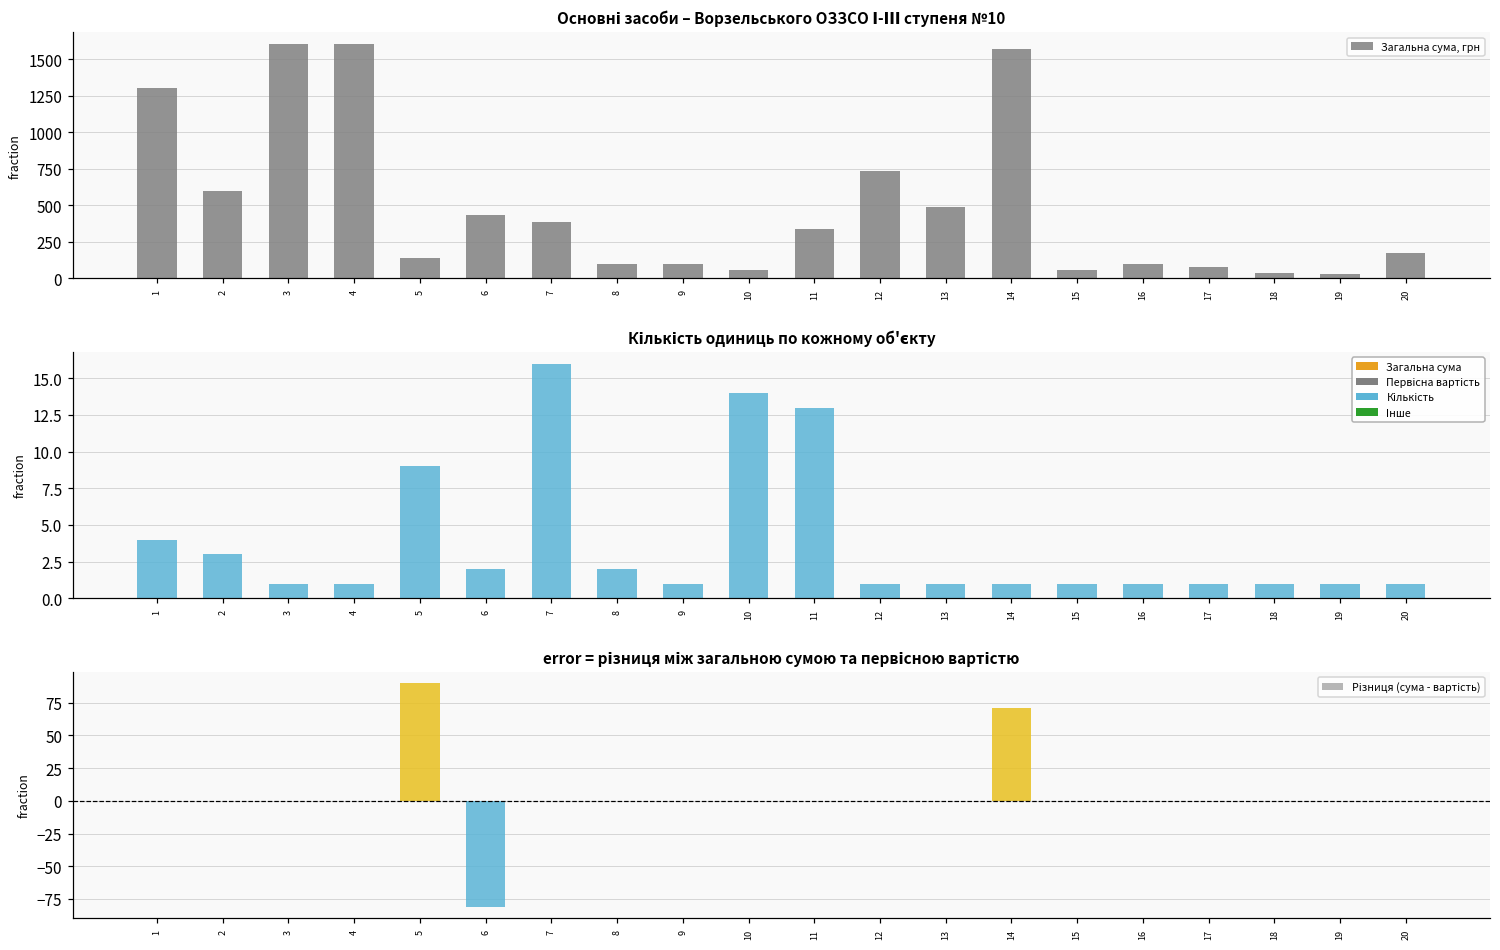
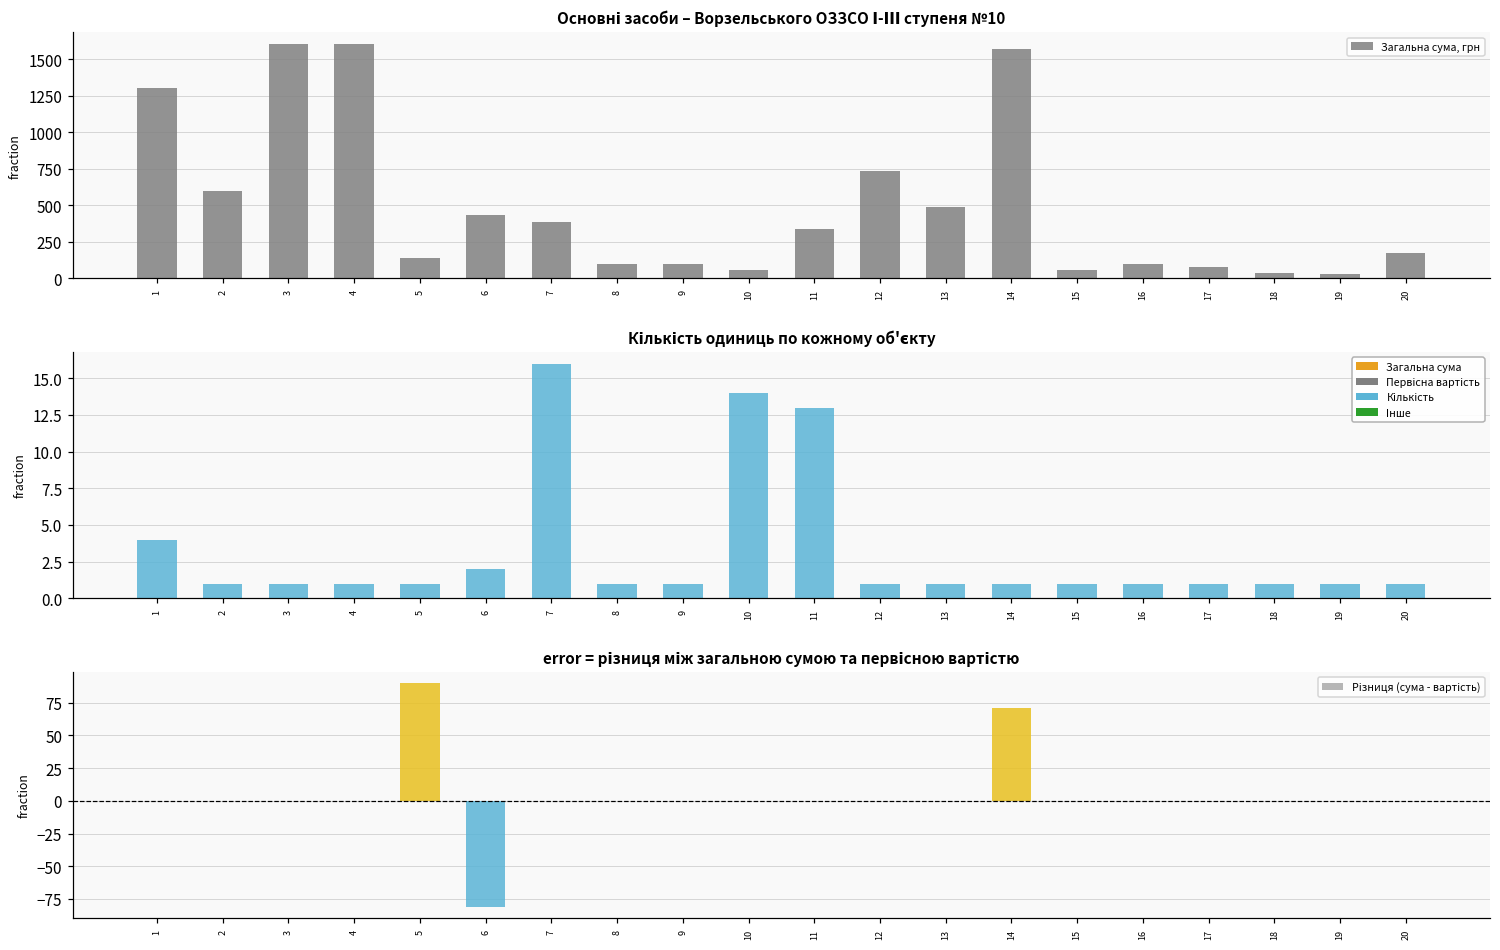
  {
    "Основні засоби – Ворзельського ОЗЗСО І-ІІІ ступеня №10": {
      "1": 1300,
      "2": 600,
      "3": 1600,
      "4": 1600,
      "5": 140,
      "6": 430,
      "7": 380,
      "8": 100,
      "9": 100,
      "10": 60,
      "11": 340,
      "12": 740,
      "13": 490,
      "14": 1570,
      "15": 60,
      "16": 100,
      "17": 80,
      "18": 40,
      "19": 30,
      "20": 170
    },
    "Кількість одиниць по кожному об'єкту": {
      "1": 4,
-     "2": 3,
+     "2": 1,
      "3": 1,
      "4": 1,
-     "5": 9,
+     "5": 1,
      "6": 2,
      "7": 16,
-     "8": 2,
+     "8": 1,
      "9": 1,
      "10": 14,
      "11": 13,
      "12": 1,
      "13": 1,
      "14": 1,
      "15": 1,
      "16": 1,
      "17": 1,
      "18": 1,
      "19": 1,
      "20": 1
    },
    "error = різниця між загальною сумою та первісною вартістю": {
      "1": 0,
      "2": 0,
      "3": 0,
      "4": 0,
      "5": 90,
      "6": -81,
      "7": 0,
      "8": 0,
      "9": 0,
      "10": 0,
      "11": 0,
      "12": 0,
      "13": 0,
      "14": 71,
      "15": 0,
      "16": 0,
      "17": 0,
      "18": 0,
      "19": 0,
      "20": 0
    }
  }
